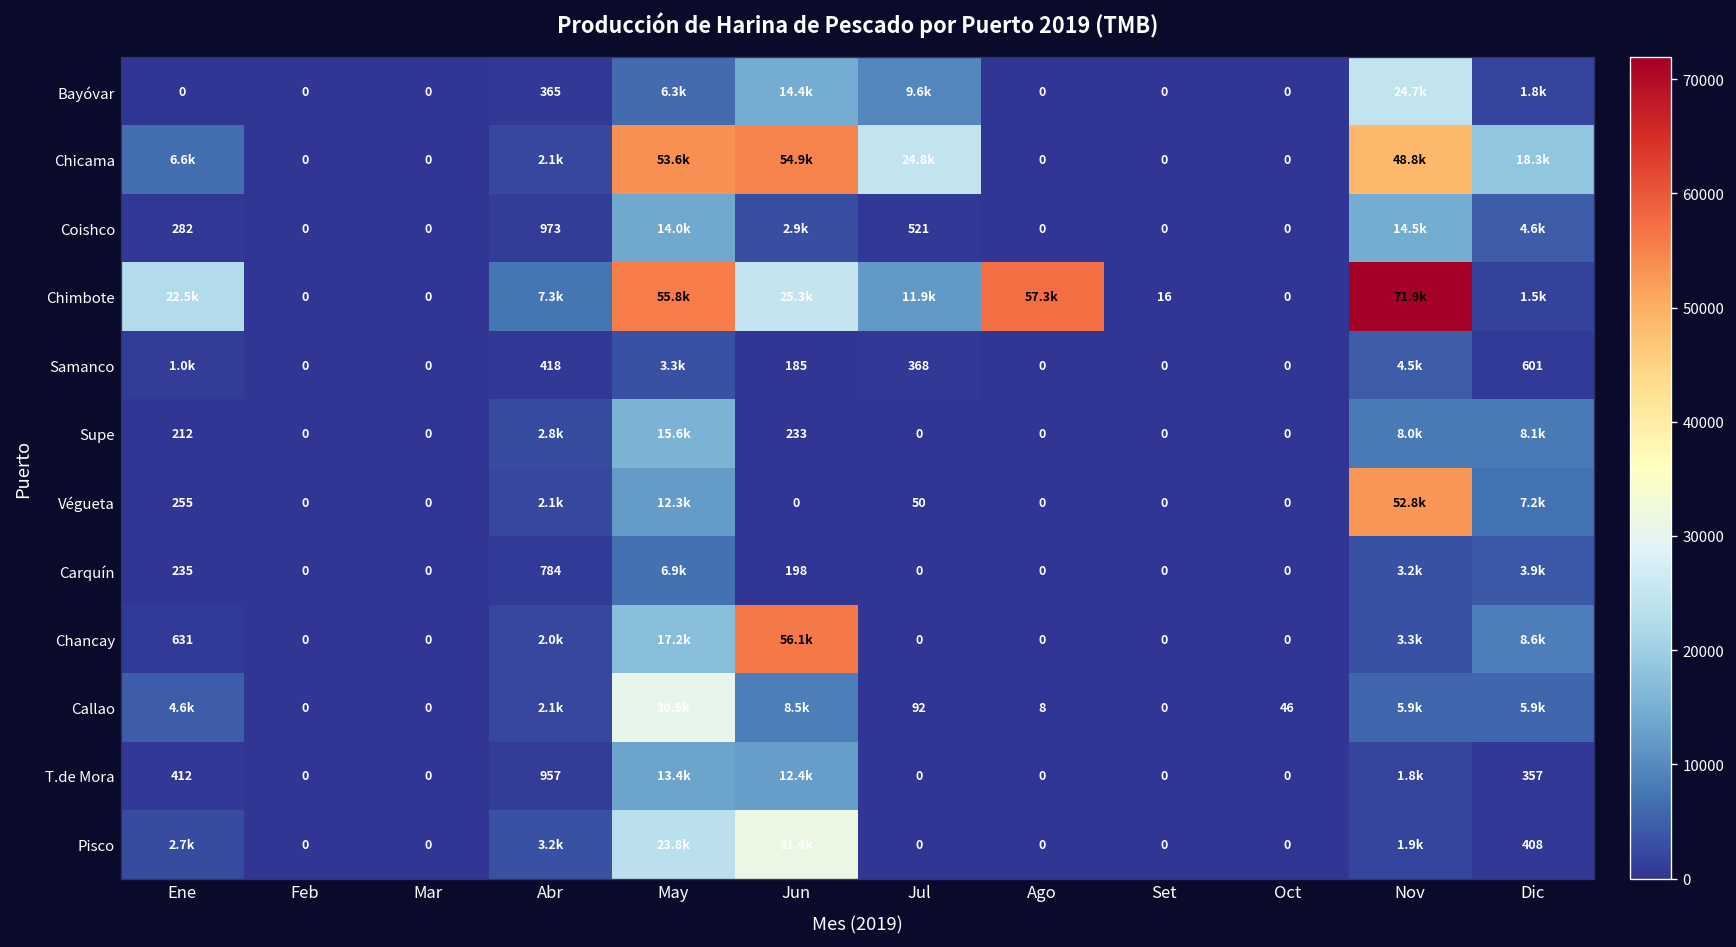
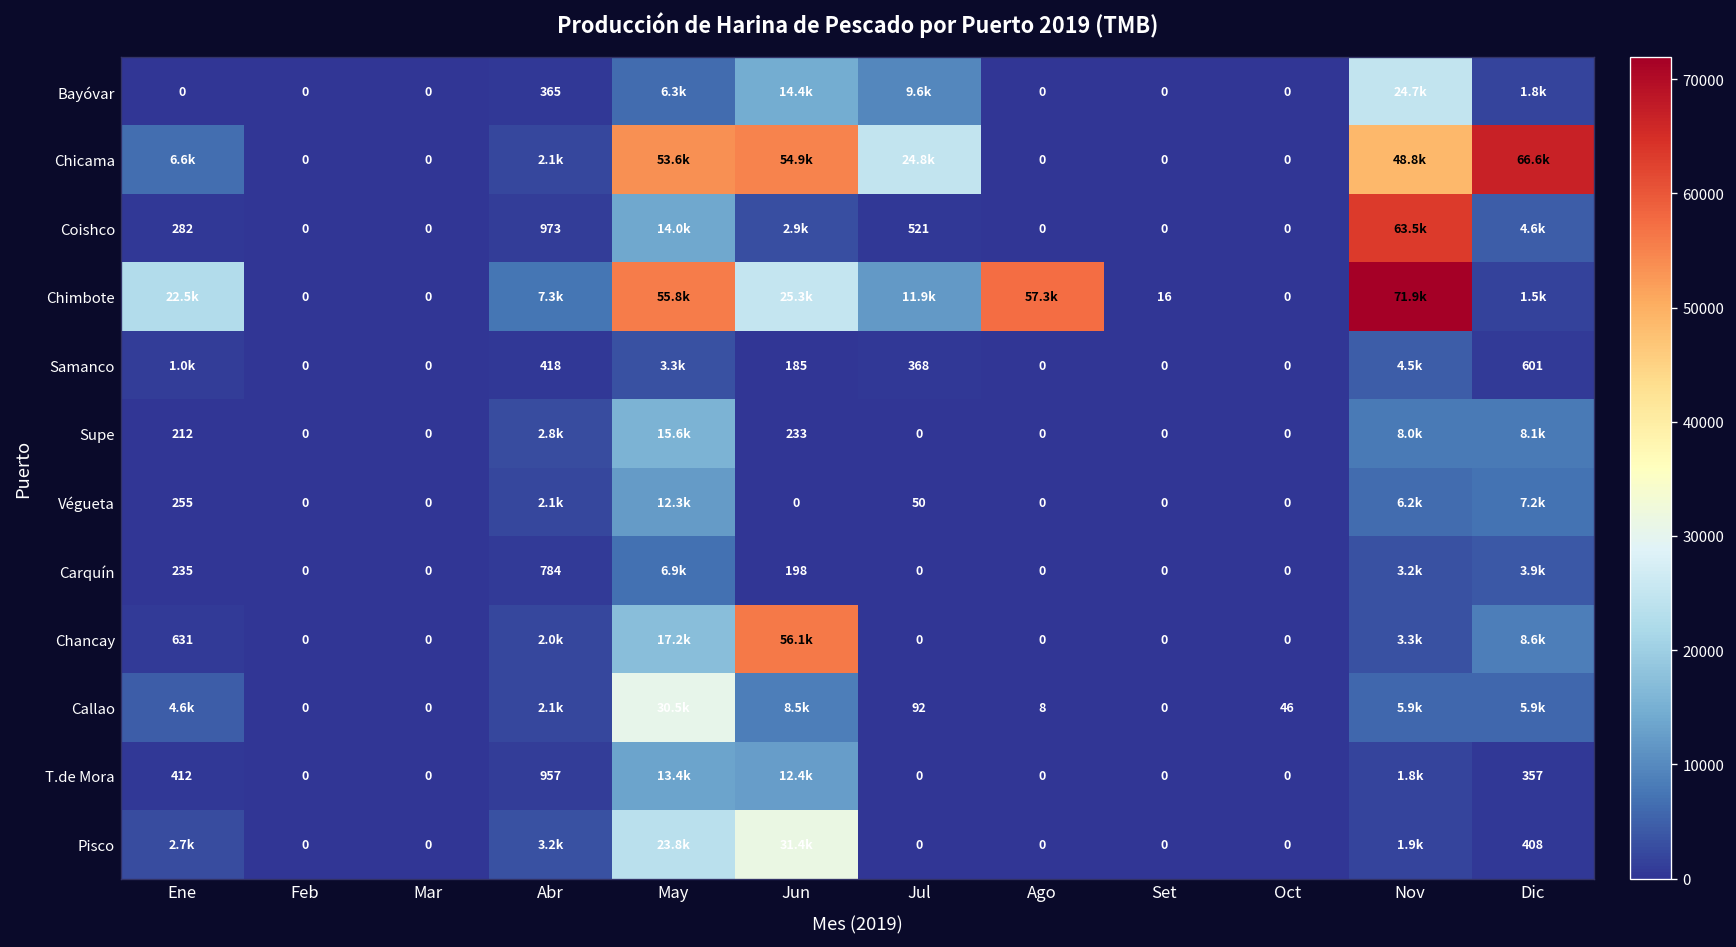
  {
    "Bayóvar": {
      "Ene": "0",
      "Feb": "0",
      "Mar": "0",
      "Abr": "365",
      "May": "6.3k",
      "Jun": "14.4k",
      "Jul": "9.6k",
      "Ago": "0",
      "Set": "0",
      "Oct": "0",
      "Nov": "24.7k",
      "Dic": "1.8k"
    },
    "Chicama": {
      "Ene": "6.6k",
      "Feb": "0",
      "Mar": "0",
      "Abr": "2.1k",
      "May": "53.6k",
      "Jun": "54.9k",
      "Jul": "24.8k",
      "Ago": "0",
      "Set": "0",
      "Oct": "0",
      "Nov": "48.8k",
-     "Dic": "18.3k"
+     "Dic": "66.6k"
    },
    "Coishco": {
      "Ene": "282",
      "Feb": "0",
      "Mar": "0",
      "Abr": "973",
      "May": "14.0k",
      "Jun": "2.9k",
      "Jul": "521",
      "Ago": "0",
      "Set": "0",
      "Oct": "0",
-     "Nov": "14.5k",
+     "Nov": "63.5k",
      "Dic": "4.6k"
    },
    "Chimbote": {
      "Ene": "22.5k",
      "Feb": "0",
      "Mar": "0",
      "Abr": "7.3k",
      "May": "55.8k",
      "Jun": "25.3k",
      "Jul": "11.9k",
      "Ago": "57.3k",
      "Set": "16",
      "Oct": "0",
      "Nov": "71.9k",
      "Dic": "1.5k"
    },
    "Samanco": {
      "Ene": "1.0k",
      "Feb": "0",
      "Mar": "0",
      "Abr": "418",
      "May": "3.3k",
      "Jun": "185",
      "Jul": "368",
      "Ago": "0",
      "Set": "0",
      "Oct": "0",
      "Nov": "4.5k",
      "Dic": "601"
    },
    "Supe": {
      "Ene": "212",
      "Feb": "0",
      "Mar": "0",
      "Abr": "2.8k",
      "May": "15.6k",
      "Jun": "233",
      "Jul": "0",
      "Ago": "0",
      "Set": "0",
      "Oct": "0",
      "Nov": "8.0k",
      "Dic": "8.1k"
    },
    "Végueta": {
      "Ene": "255",
      "Feb": "0",
      "Mar": "0",
      "Abr": "2.1k",
      "May": "12.3k",
      "Jun": "0",
      "Jul": "50",
      "Ago": "0",
      "Set": "0",
      "Oct": "0",
-     "Nov": "52.8k",
+     "Nov": "6.2k",
      "Dic": "7.2k"
    },
    "Carquín": {
      "Ene": "235",
      "Feb": "0",
      "Mar": "0",
      "Abr": "784",
      "May": "6.9k",
      "Jun": "198",
      "Jul": "0",
      "Ago": "0",
      "Set": "0",
      "Oct": "0",
      "Nov": "3.2k",
      "Dic": "3.9k"
    },
    "Chancay": {
      "Ene": "631",
      "Feb": "0",
      "Mar": "0",
      "Abr": "2.0k",
      "May": "17.2k",
      "Jun": "56.1k",
      "Jul": "0",
      "Ago": "0",
      "Set": "0",
      "Oct": "0",
      "Nov": "3.3k",
      "Dic": "8.6k"
    },
    "Callao": {
      "Ene": "4.6k",
      "Feb": "0",
      "Mar": "0",
      "Abr": "2.1k",
      "Jun": "8.5k",
      "Jul": "92",
      "Ago": "8",
      "Set": "0",
      "Oct": "46",
      "Nov": "5.9k",
      "Dic": "5.9k"
    },
    "T.de Mora": {
      "Ene": "412",
      "Feb": "0",
      "Mar": "0",
      "Abr": "957",
      "May": "13.4k",
      "Jun": "12.4k",
      "Jul": "0",
      "Ago": "0",
      "Set": "0",
      "Oct": "0",
      "Nov": "1.8k",
      "Dic": "357"
    },
    "Pisco": {
      "Ene": "2.7k",
      "Feb": "0",
      "Mar": "0",
      "Abr": "3.2k",
      "May": "23.8k",
      "Jul": "0",
      "Ago": "0",
      "Set": "0",
      "Oct": "0",
      "Nov": "1.9k",
      "Dic": "408"
    }
  }
